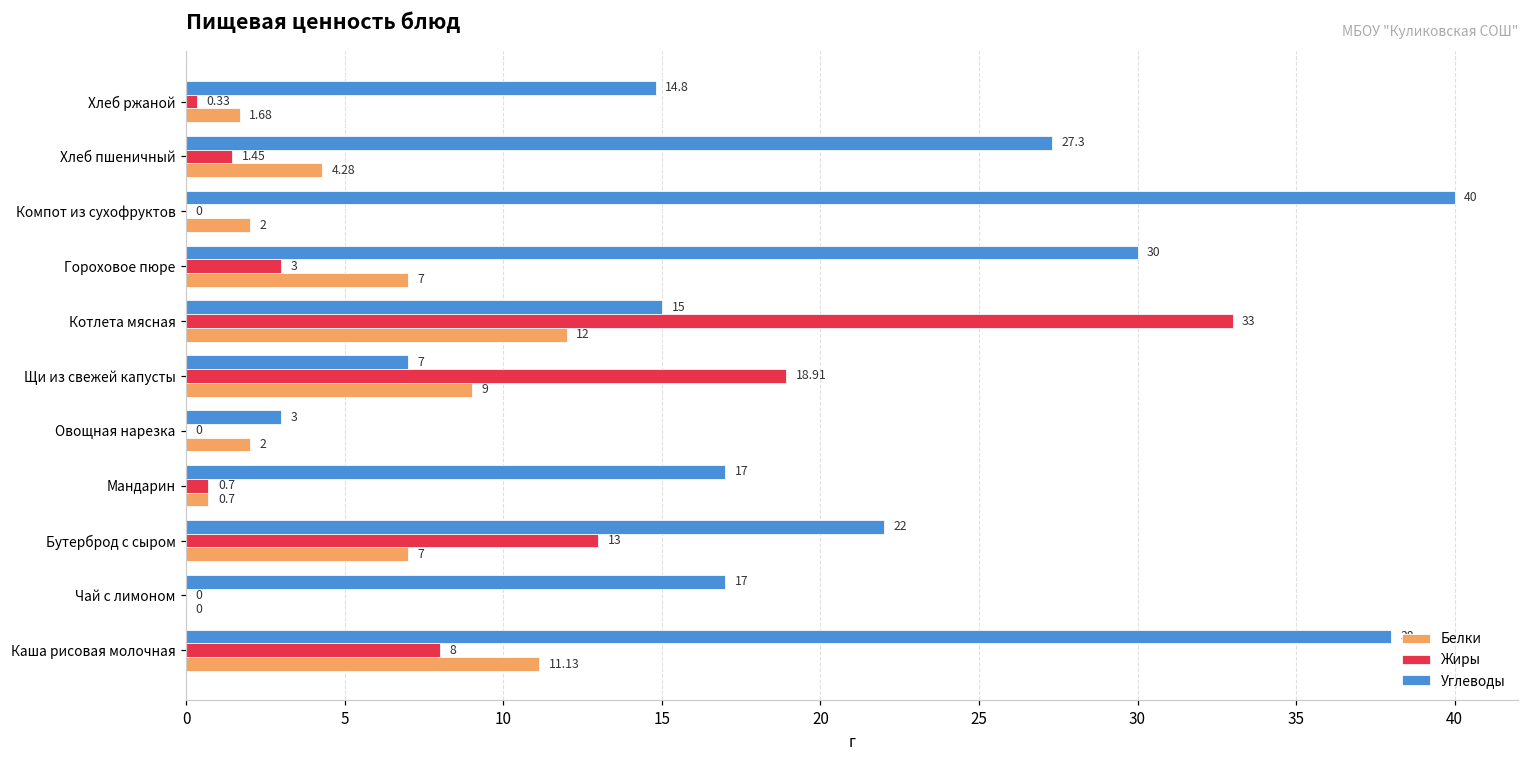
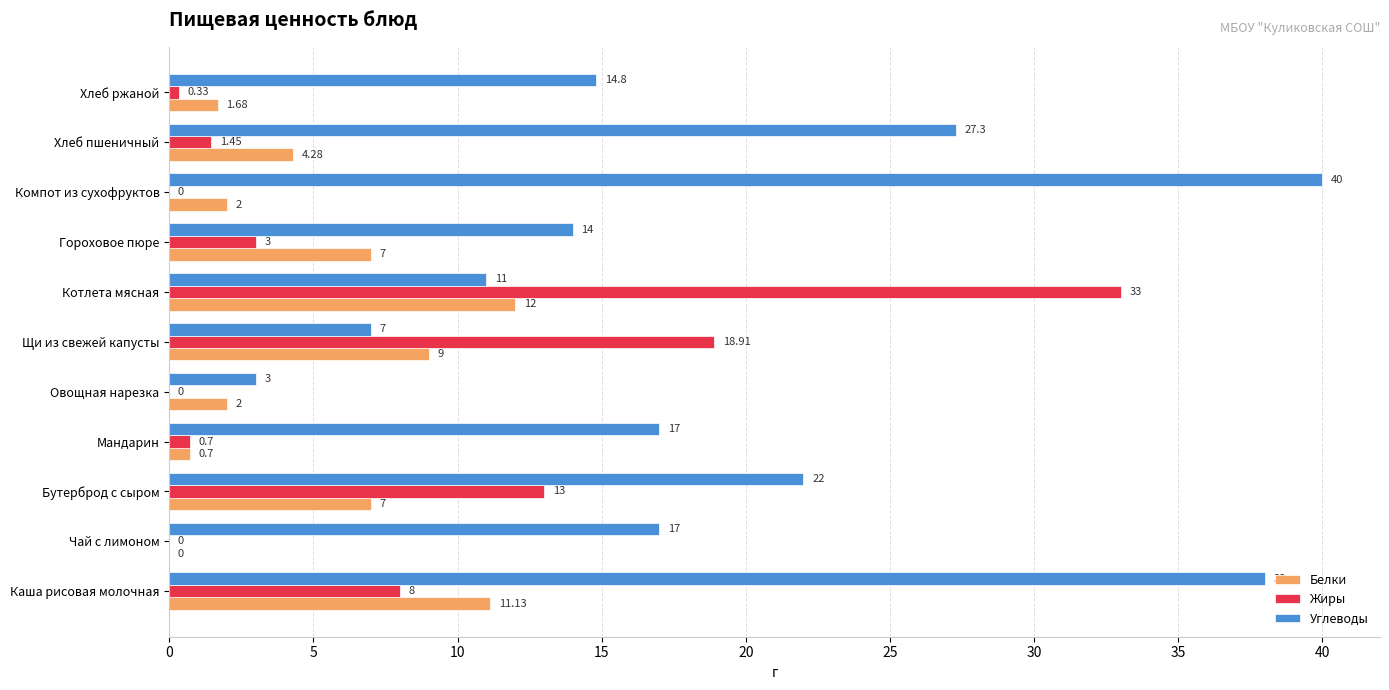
  {
    "Белки": {
      "Хлеб ржаной": 1.68,
      "Хлеб пшеничный": 4.28,
      "Компот из сухофруктов": 2,
      "Гороховое пюре": 7,
      "Котлета мясная": 12,
      "Щи из свежей капусты": 9,
      "Овощная нарезка": 2,
      "Мандарин": 0.7,
      "Бутерброд с сыром": 7,
      "Чай с лимоном": 0,
      "Каша рисовая молочная": 11.13
    },
    "Жиры": {
      "Хлеб ржаной": 0.33,
      "Хлеб пшеничный": 1.45,
      "Компот из сухофруктов": 0,
      "Гороховое пюре": 3,
      "Котлета мясная": 33,
      "Щи из свежей капусты": 18.91,
      "Овощная нарезка": 0,
      "Мандарин": 0.7,
      "Бутерброд с сыром": 13,
      "Чай с лимоном": 0,
      "Каша рисовая молочная": 8
    },
    "Углеводы": {
      "Хлеб ржаной": 14.8,
      "Хлеб пшеничный": 27.3,
      "Компот из сухофруктов": 40,
-     "Гороховое пюре": 30,
-     "Котлета мясная": 15,
+     "Гороховое пюре": 14,
+     "Котлета мясная": 11,
      "Щи из свежей капусты": 7,
      "Овощная нарезка": 3,
      "Мандарин": 17,
      "Бутерброд с сыром": 22,
      "Чай с лимоном": 17,
      "Каша рисовая молочная": 38
    }
  }
